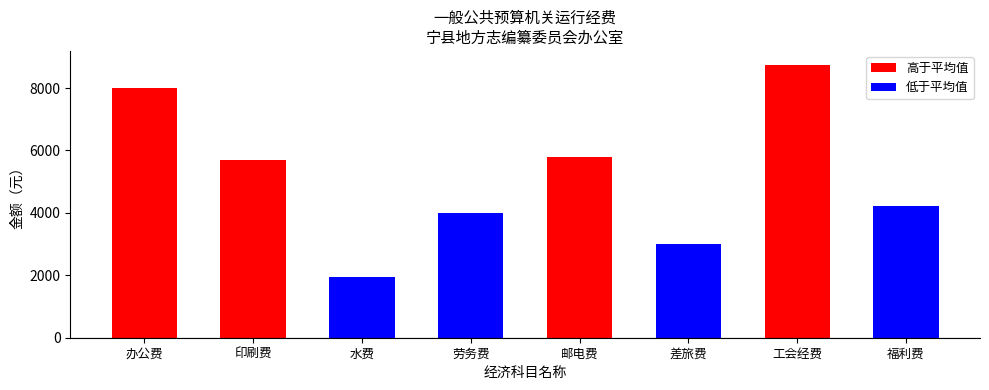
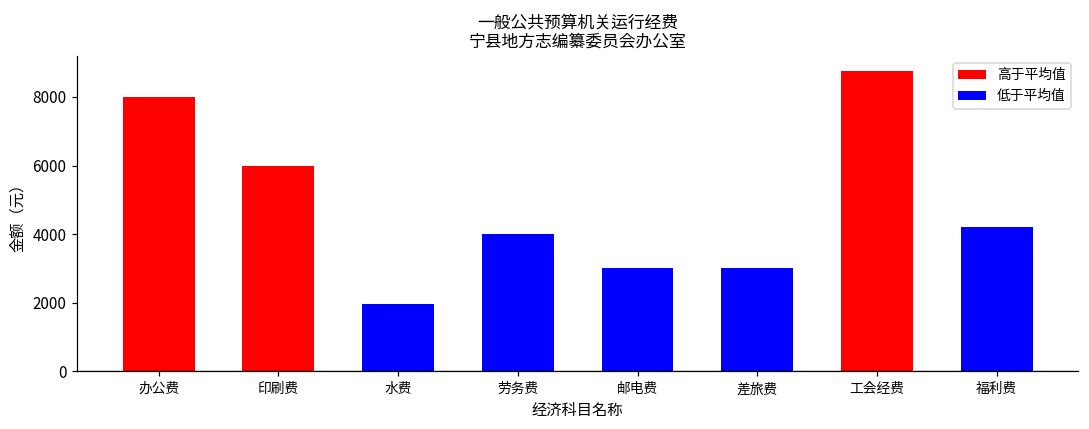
  {
    "办公费": 8000,
-   "印刷费": 5700,
+   "印刷费": 6000,
    "水费": 2000,
    "劳务费": 4000,
-   "邮电费": 5800,
+   "邮电费": 3000,
    "差旅费": 3000,
    "工会经费": 8800,
    "福利费": 4200
  }
